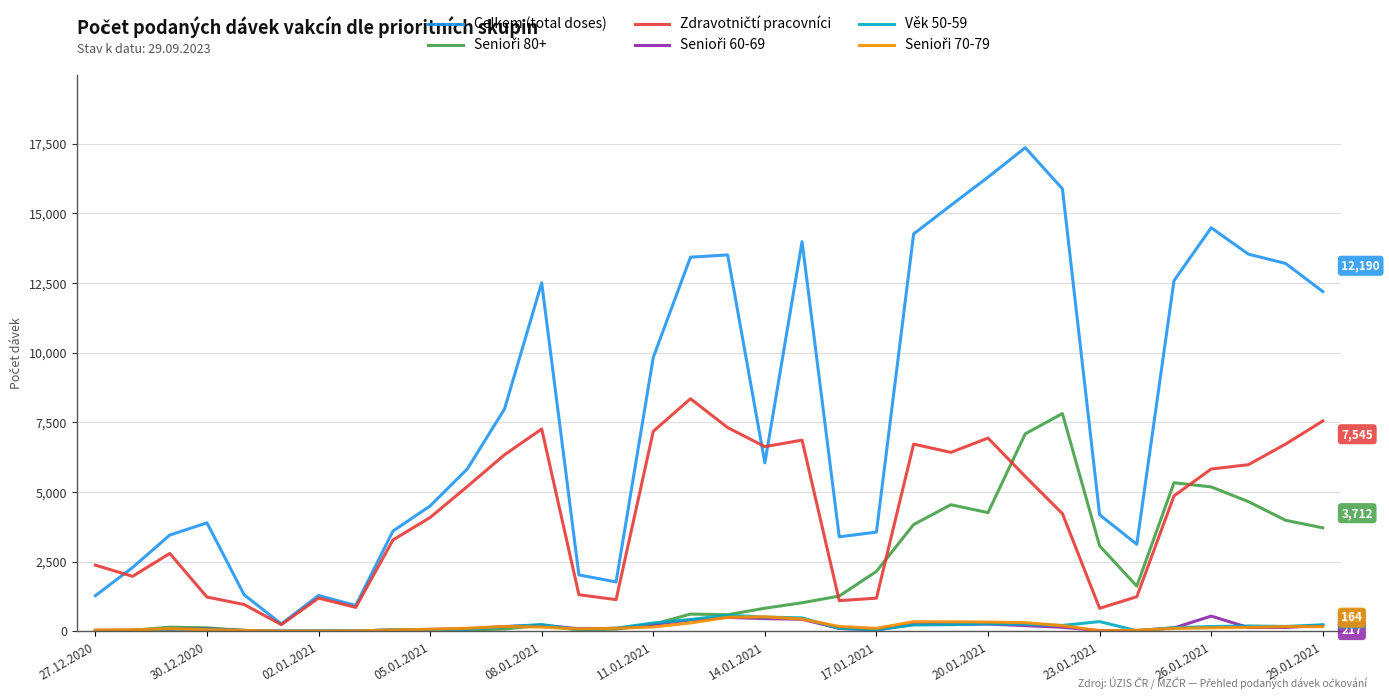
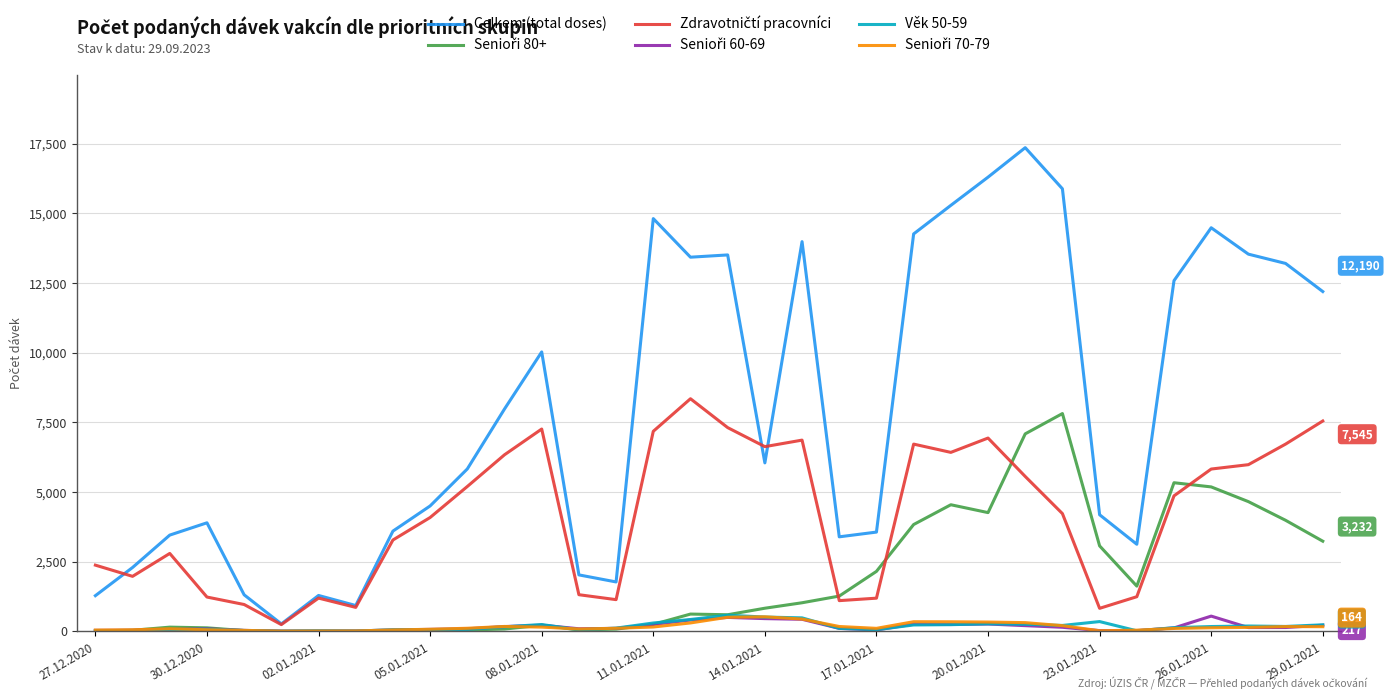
  {
    "Celkem (total doses)": {
      "27.12.2020": "1,300",
      "30.12.2020": "3,900",
      "02.01.2021": "1,300",
      "05.01.2021": "4,500",
-     "08.01.2021": "12,500",
-     "11.01.2021": "9,800",
+     "08.01.2021": "10,000",
+     "11.01.2021": "14,800",
      "14.01.2021": "6,000",
      "17.01.2021": "3,600",
      "20.01.2021": "16,300",
      "23.01.2021": "4,200",
      "26.01.2021": "14,500",
      "29.01.2021": "12,200"
    },
    "Senioři 80+": {
-     "29.01.2021": "3,712"
+     "29.01.2021": "3,232"
    },
    "Zdravotničtí pracovníci": {
      "27.12.2020": "2,400",
      "30.12.2020": "1,200",
      "02.01.2021": "1,200",
      "05.01.2021": "4,100",
      "08.01.2021": "7,300",
      "11.01.2021": "7,200",
      "14.01.2021": "6,600",
      "17.01.2021": "1,200",
      "20.01.2021": "6,900",
      "23.01.2021": "800",
      "26.01.2021": "5,800"
    },
    "Senioři 60-69": {
      "26.01.2021": "500"
    },
    "Věk 50-59": {
      "23.01.2021": "300"
    },
    "Senioři 70-79": {
      "11.01.2021": "200"
    }
  }
